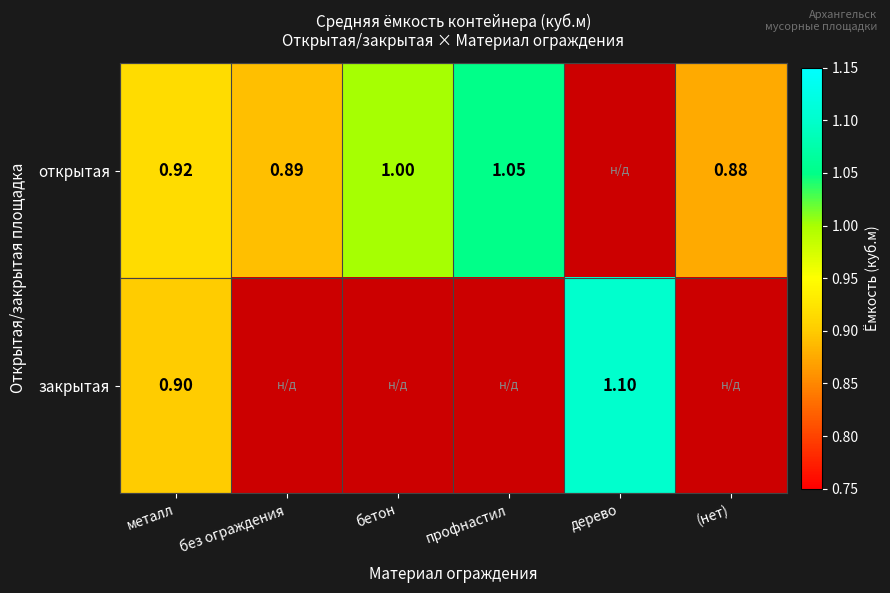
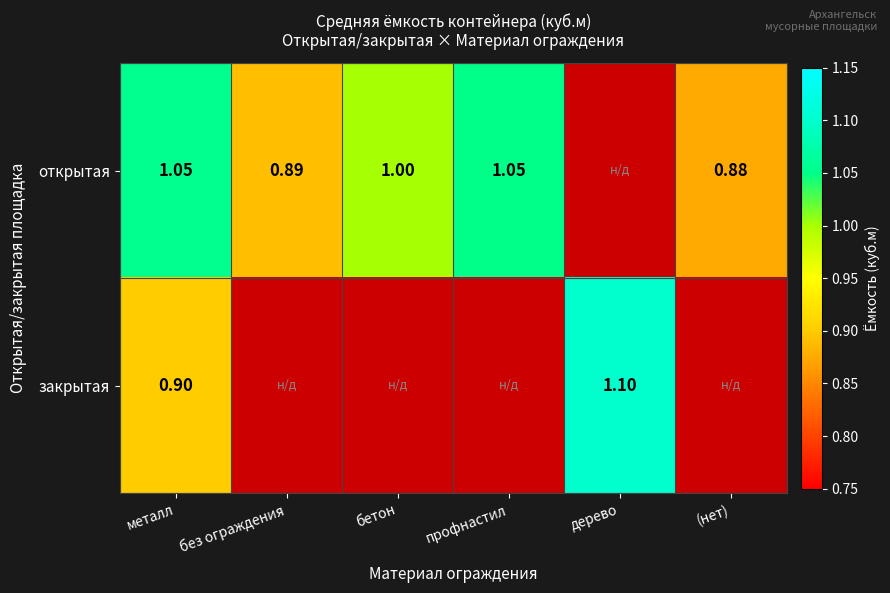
  {
    "открытая": {
-     "металл": 0.92,
+     "металл": 1.05,
      "без ограждения": 0.89,
      "бетон": 1.00,
      "профнастил": 1.05,
      "(нет)": 0.88
    },
    "закрытая": {
      "металл": 0.90,
      "дерево": 1.10
    }
  }
